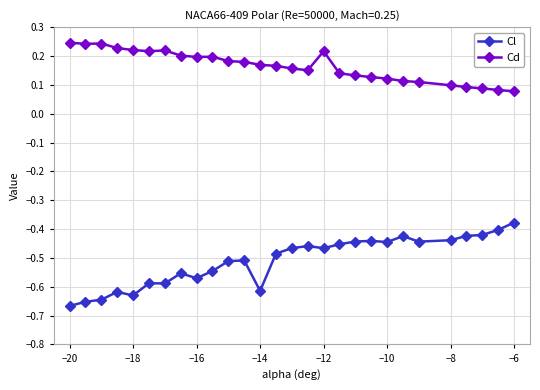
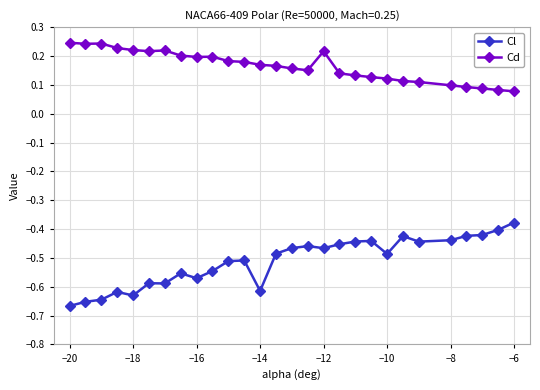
  {
    "Cl": {
      "−20": -0.67,
      "−18": -0.63,
      "−16": -0.57,
      "−14": -0.61,
      "−12": -0.47,
-     "−10": -0.44,
+     "−10": -0.49,
      "−8": -0.44,
      "−6": -0.38
    },
    "Cd": {
      "−20": 0.25,
      "−18": 0.22,
      "−16": 0.20,
      "−14": 0.17,
      "−12": 0.22,
      "−10": 0.12,
      "−8": 0.10,
      "−6": 0.08
    }
  }
